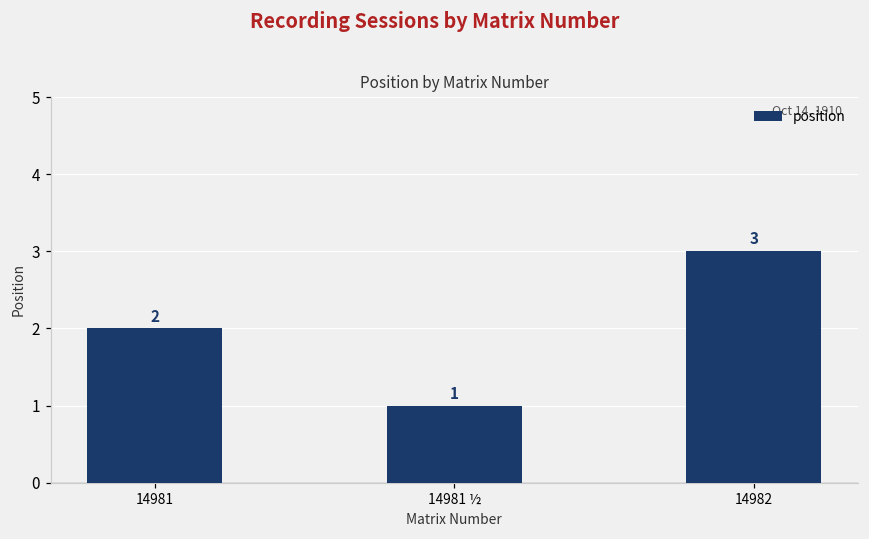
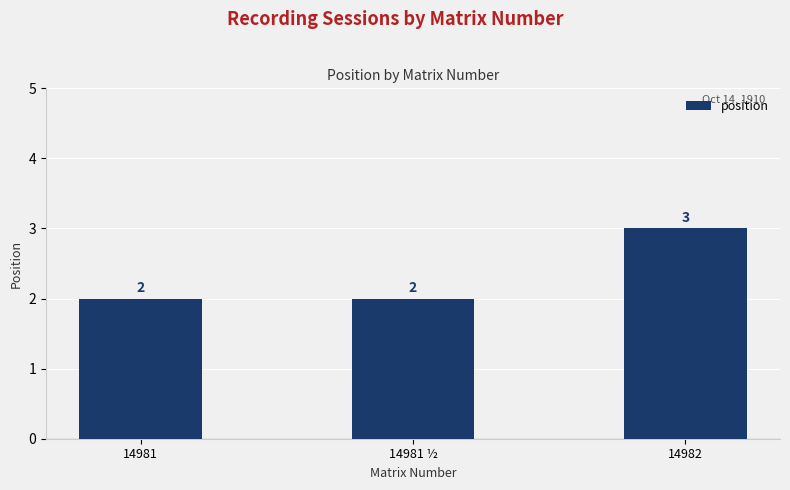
  {
    "14981": 2,
-   "14981 ½": 1,
+   "14981 ½": 2,
    "14982": 3
  }
